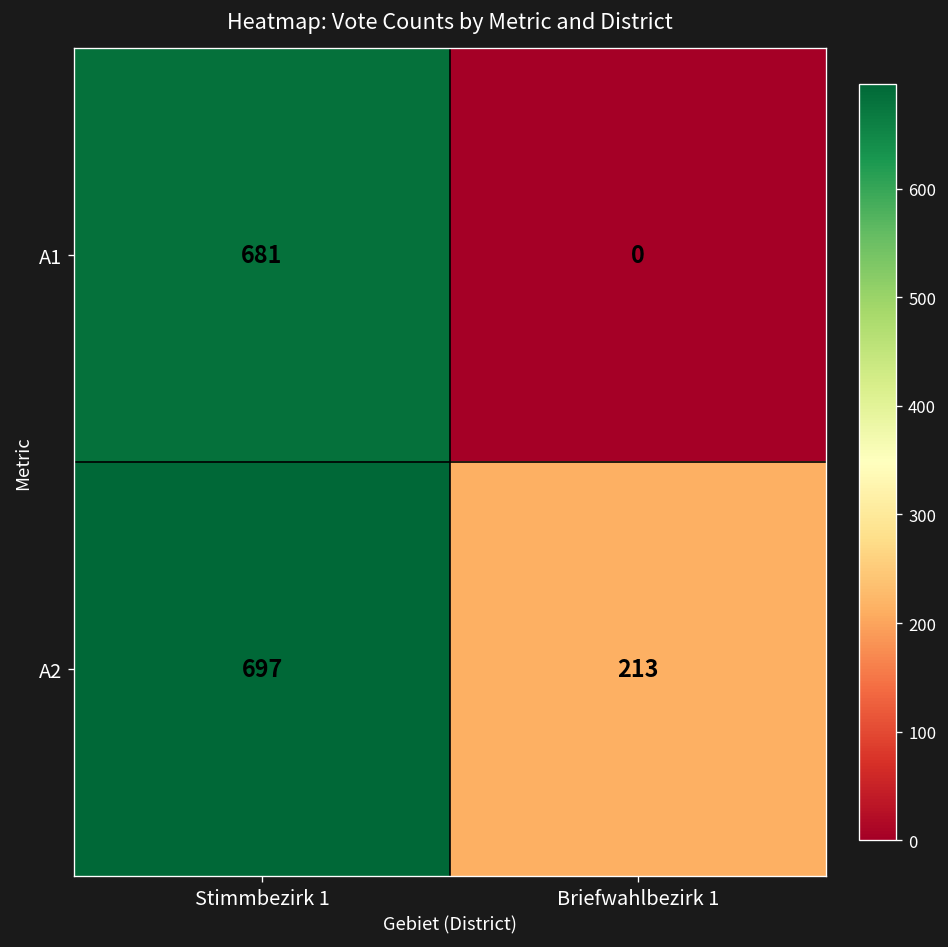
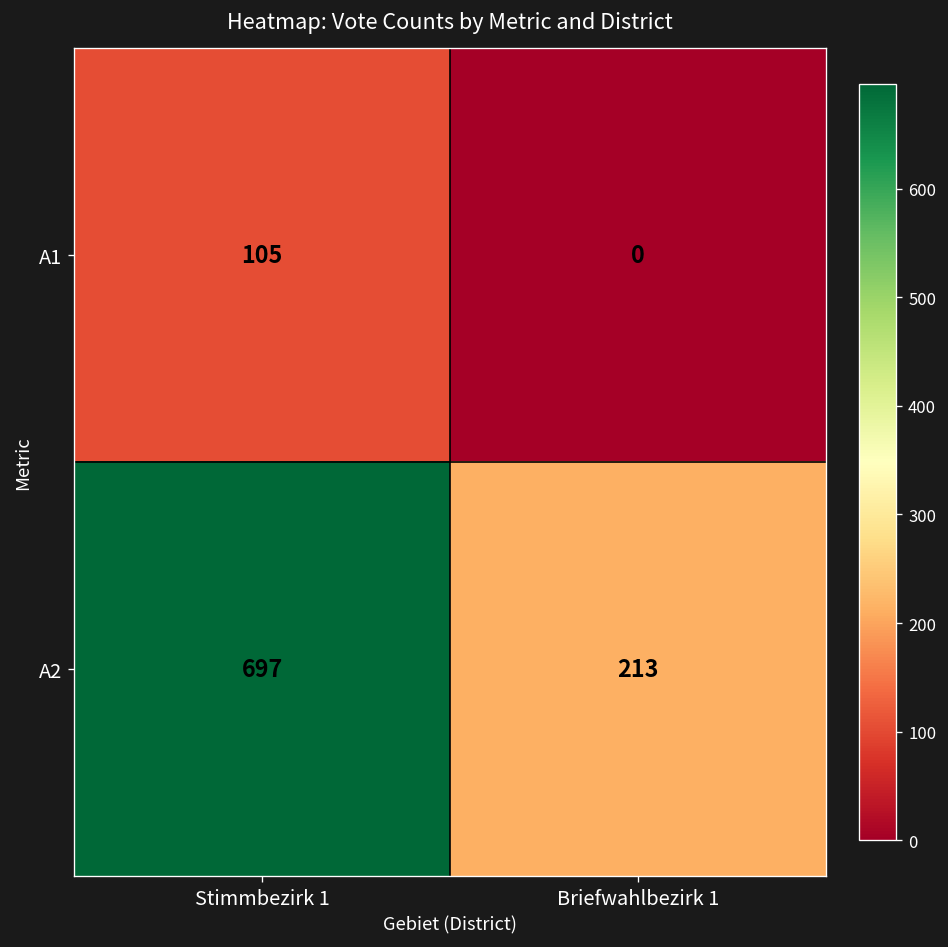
  {
    "A1": {
-     "Stimmbezirk 1": 681,
+     "Stimmbezirk 1": 105,
      "Briefwahlbezirk 1": 0
    },
    "A2": {
      "Stimmbezirk 1": 697,
      "Briefwahlbezirk 1": 213
    }
  }
